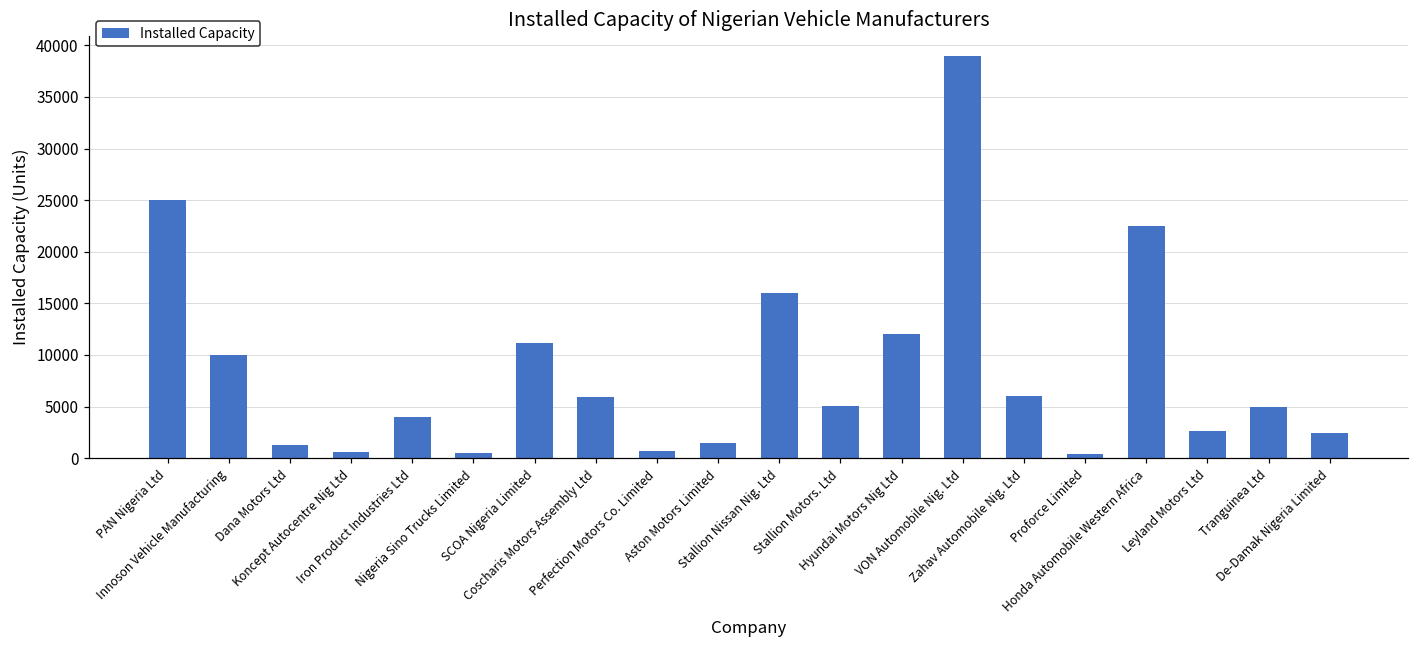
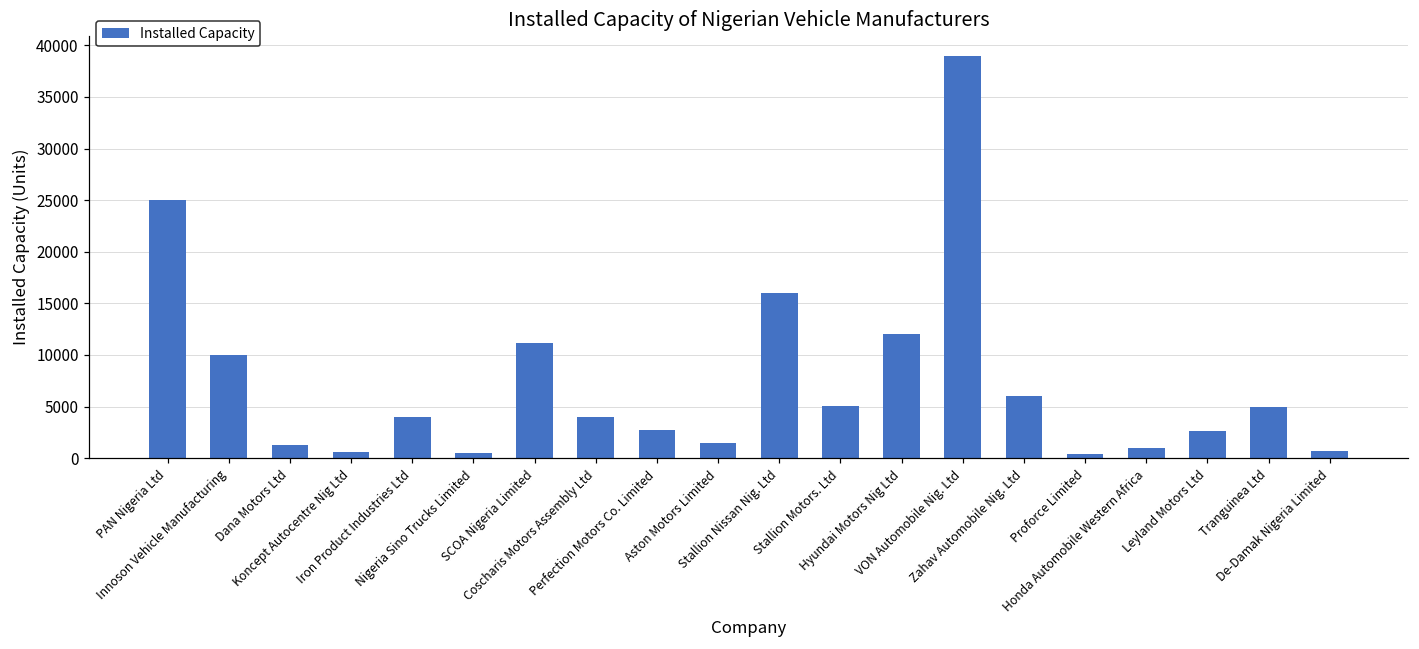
  {
    "PAN Nigeria Ltd": 25000,
    "Innoson Vehicle Manufacturing": 10000,
    "Dana Motors Ltd": 1000,
    "Koncept Autocentre Nig Ltd": 1000,
    "Iron Product Industries Ltd": 4000,
    "Nigeria Sino Trucks Limited": 1000,
    "SCOA Nigeria Limited": 11000,
-   "Coscharis Motors Assembly Ltd": 6000,
-   "Perfection Motors Co. Limited": 1000,
+   "Coscharis Motors Assembly Ltd": 4000,
+   "Perfection Motors Co. Limited": 3000,
    "Aston Motors Limited": 2000,
    "Stallion Nissan Nig. Ltd": 16000,
    "Stallion Motors. Ltd": 5000,
    "Hyundai Motors Nig Ltd": 12000,
    "VON Automobile Nig. Ltd": 39000,
    "Zahav Automobile Nig. Ltd": 6000,
    "Proforce Limited": 0,
-   "Honda Automobile Western Africa": 22000,
+   "Honda Automobile Western Africa": 1000,
    "Leyland Motors Ltd": 3000,
    "Tranguinea Ltd": 5000,
-   "De-Damak Nigeria Limited": 2000
+   "De-Damak Nigeria Limited": 1000
  }
